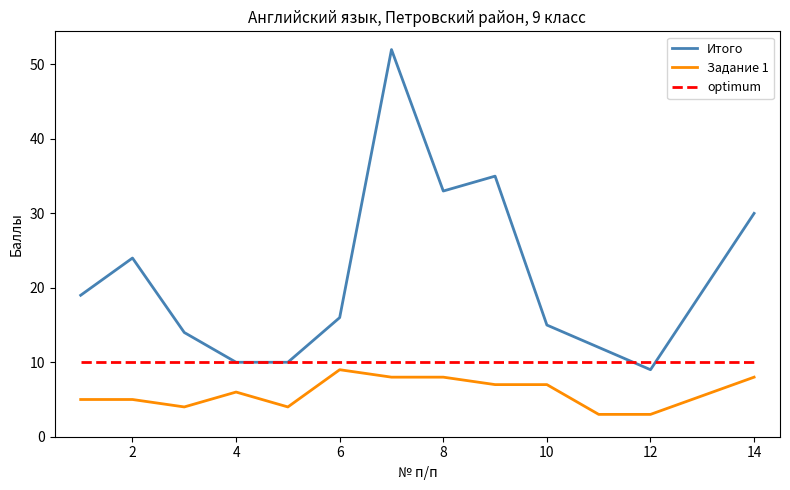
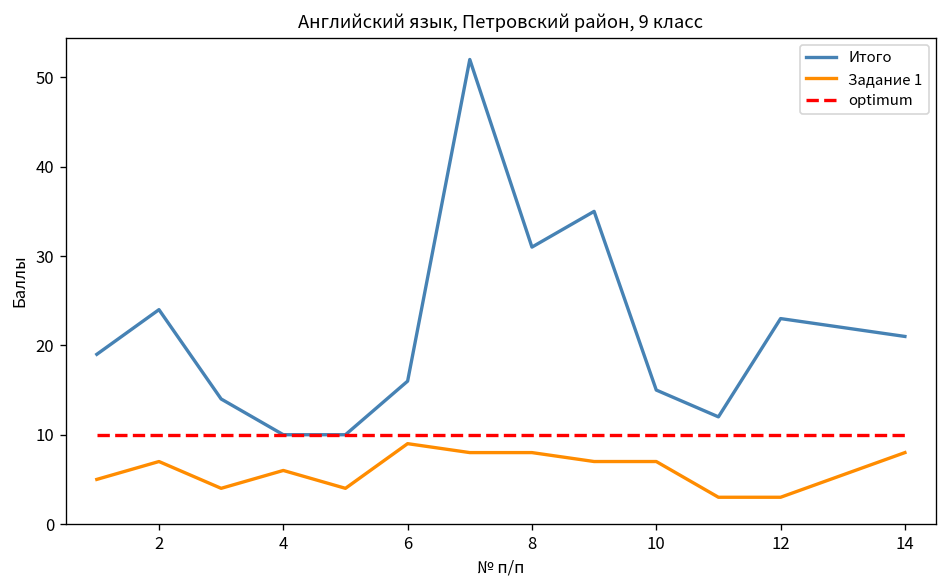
  {
    "Итого": {
      "2": 24,
      "6": 16,
-     "8": 33,
+     "8": 31,
      "10": 15,
-     "12": 9,
-     "14": 30
+     "12": 23,
+     "14": 21
    },
    "Задание 1": {
-     "2": 5,
+     "2": 7,
      "4": 6,
      "6": 9,
      "8": 8,
      "10": 7,
      "12": 3,
      "14": 8
    },
    "optimum": {
      "2": 10,
      "6": 10,
      "8": 10,
      "10": 10,
      "12": 10,
      "14": 10
    }
  }
